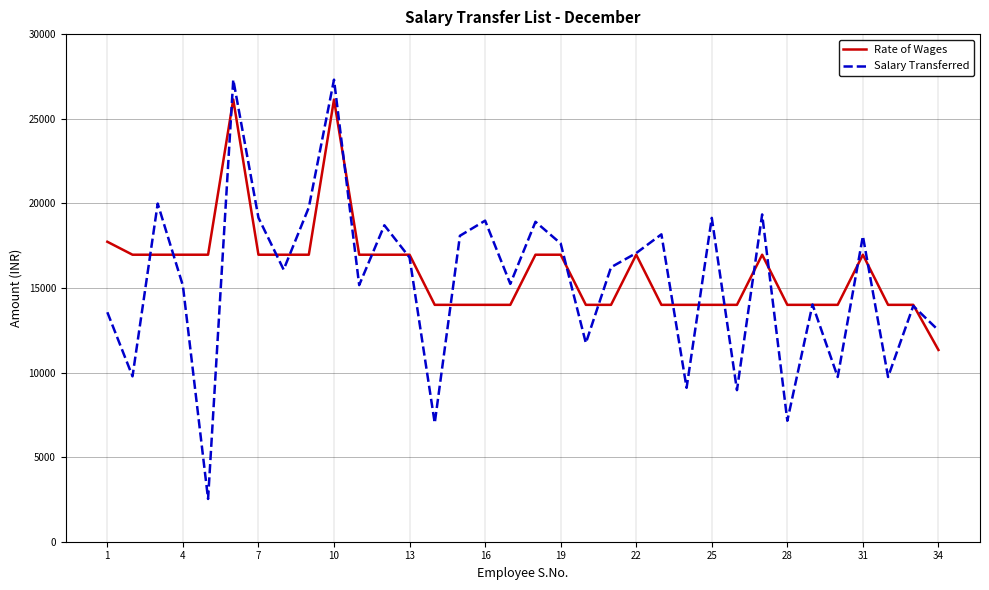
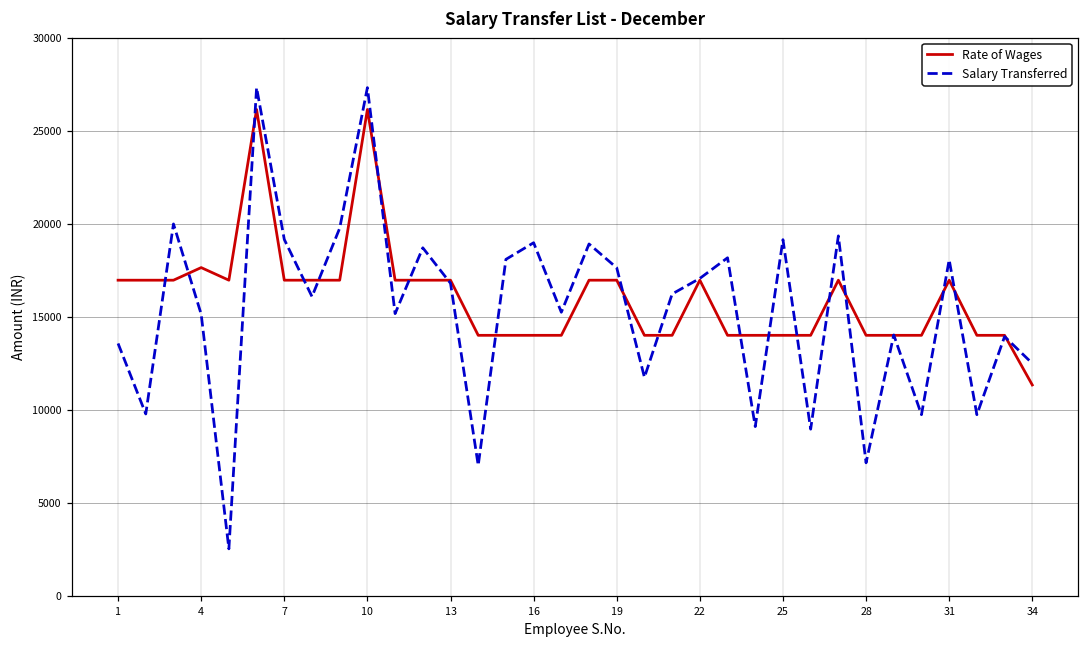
  {
    "Rate of Wages": {
-     "1": 17700,
-     "4": 17000,
+     "1": 17000,
+     "4": 17600,
      "7": 17000,
      "10": 26100,
      "13": 17000,
      "16": 14000,
      "19": 17000,
      "25": 14000,
      "28": 14000,
      "31": 17000,
      "34": 11300
    },
    "Salary Transferred": {
      "1": 13600,
      "4": 15100,
      "7": 19200,
      "10": 27300,
      "13": 16800,
      "16": 19000,
      "19": 17600,
      "25": 19100,
      "28": 7100,
      "31": 18100,
      "34": 12500
    }
  }
